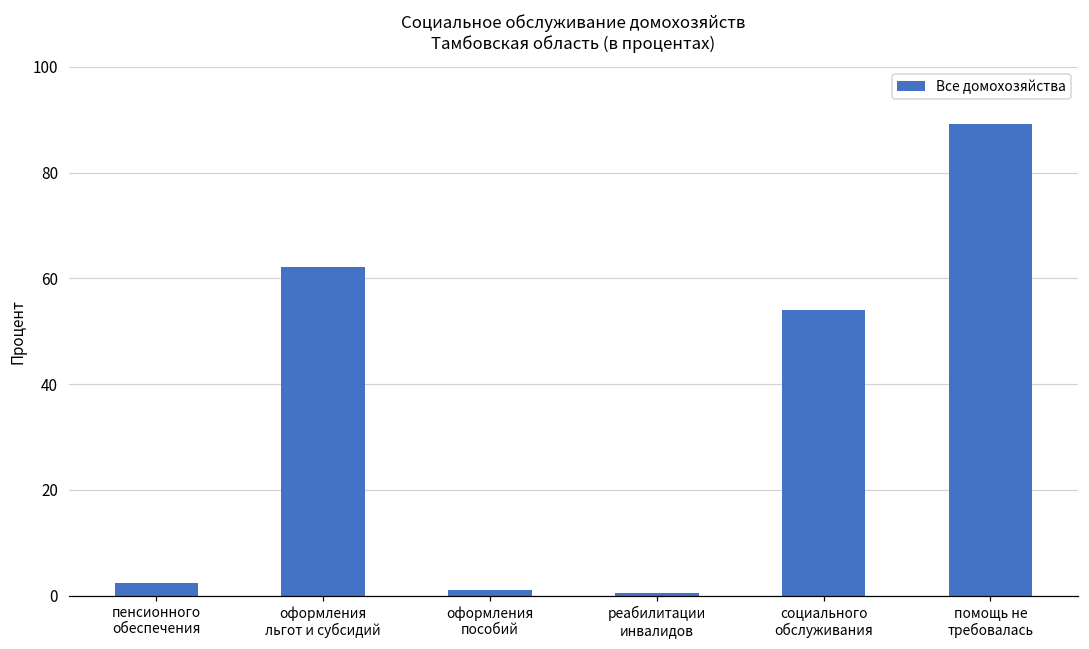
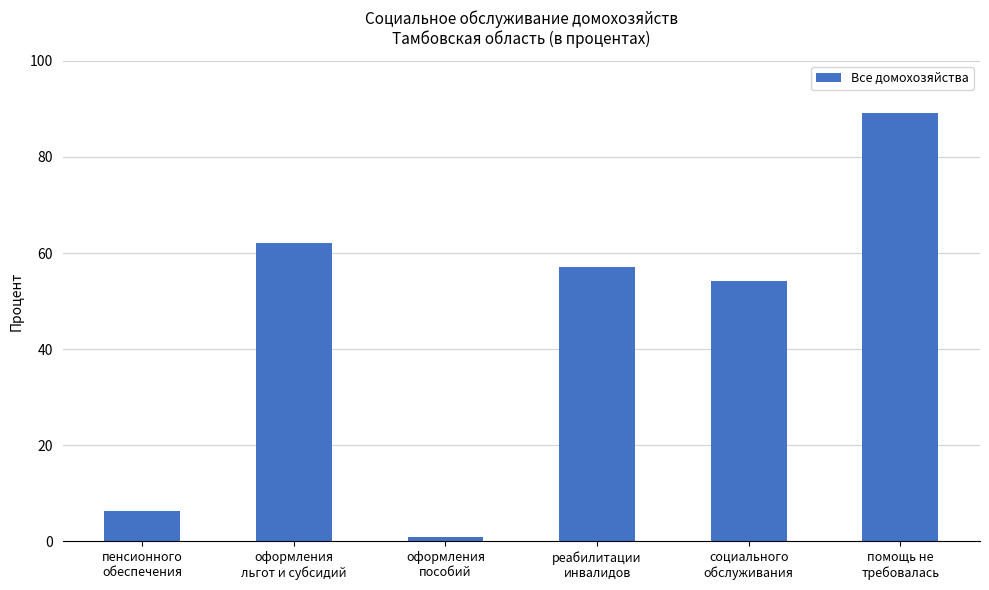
  {
-   "пенсионного обеспечения": 2,
+   "пенсионного обеспечения": 6,
    "оформления льгот и субсидий": 62,
    "оформления пособий": 1,
-   "реабилитации инвалидов": 1,
+   "реабилитации инвалидов": 57,
    "социального обслуживания": 54,
    "помощь не требовалась": 89
  }
